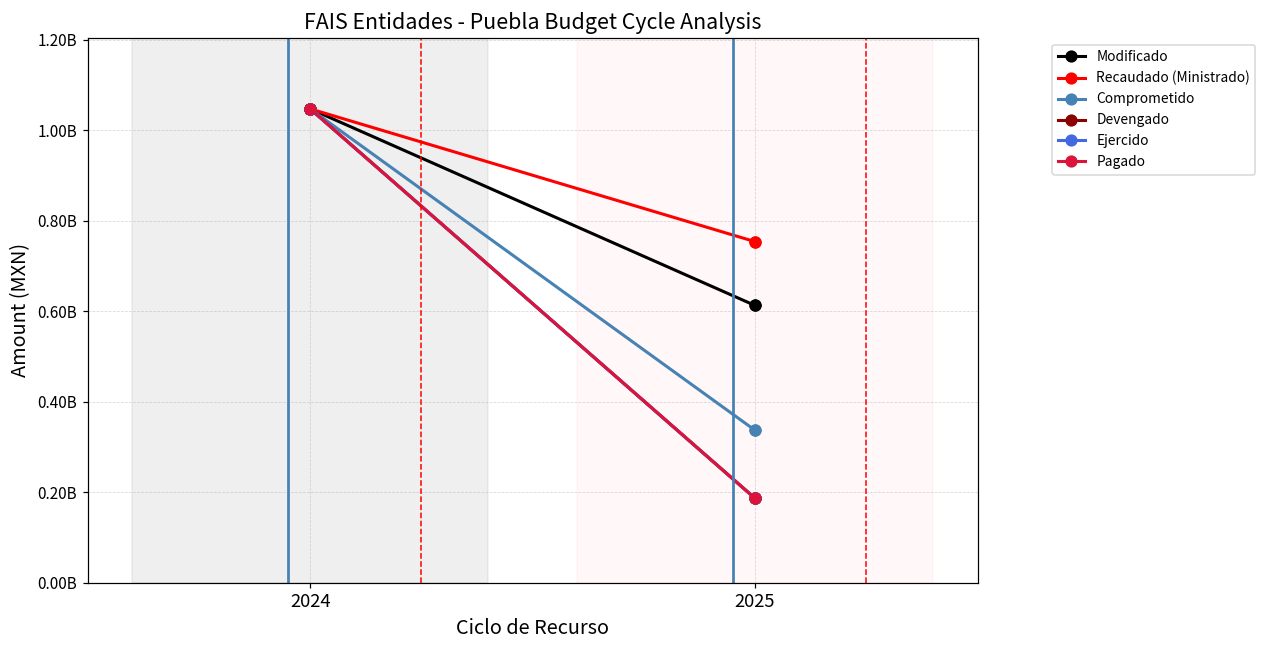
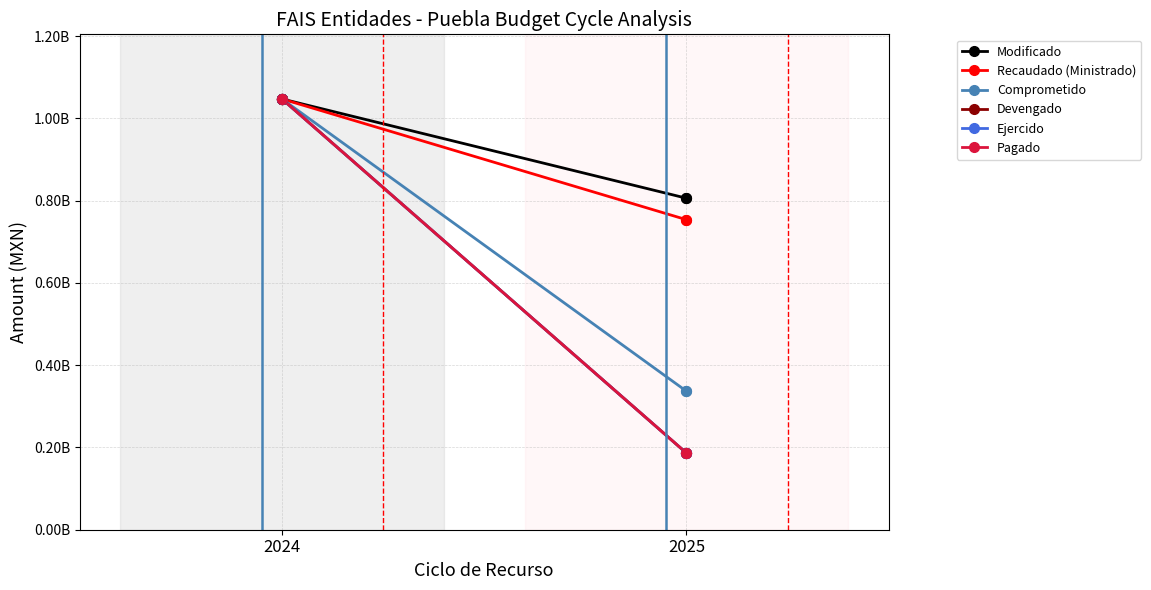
  {
    "Modificado": {
-     "2025": 610000000
+     "2025": 810000000
    },
    "Recaudado (Ministrado)": {
      "2025": 750000000
    },
    "Comprometido": {
      "2025": 340000000
    },
    "Pagado": {
      "2025": 190000000
    }
  }
